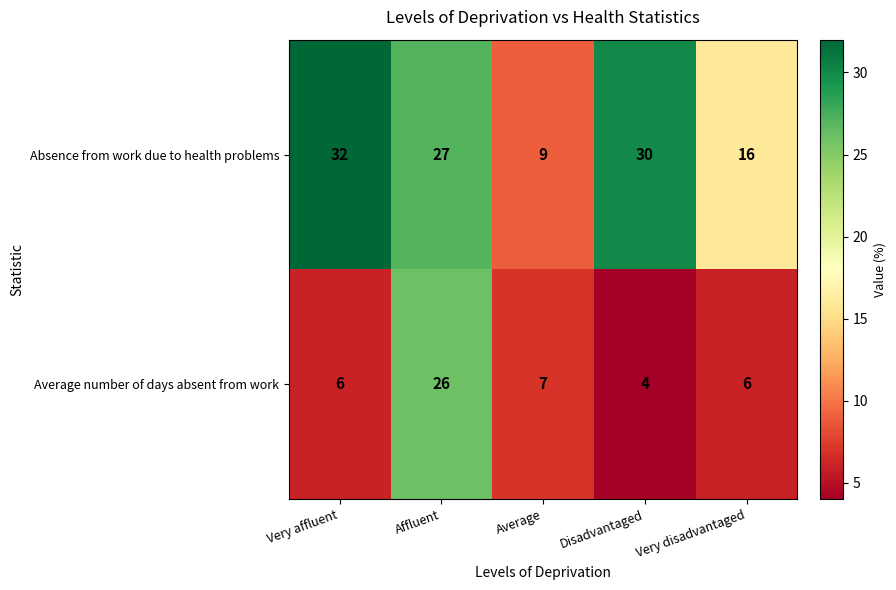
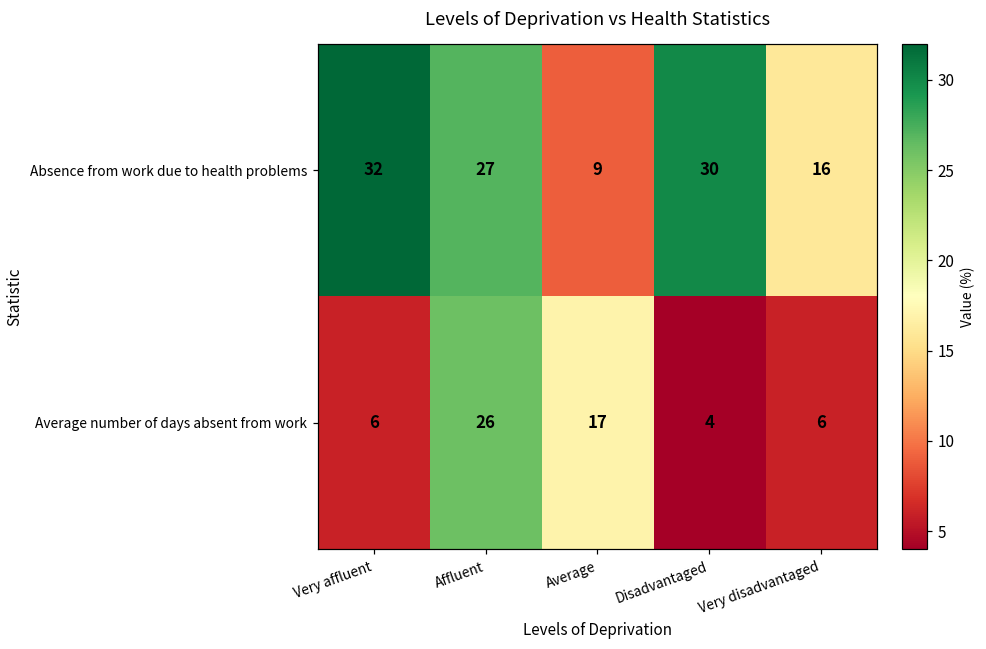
  {
    "Absence from work due to health problems": {
      "Very affluent": 32,
      "Affluent": 27,
      "Average": 9,
      "Disadvantaged": 30,
      "Very disadvantaged": 16
    },
    "Average number of days absent from work": {
      "Very affluent": 6,
      "Affluent": 26,
-     "Average": 7,
+     "Average": 17,
      "Disadvantaged": 4,
      "Very disadvantaged": 6
    }
  }
